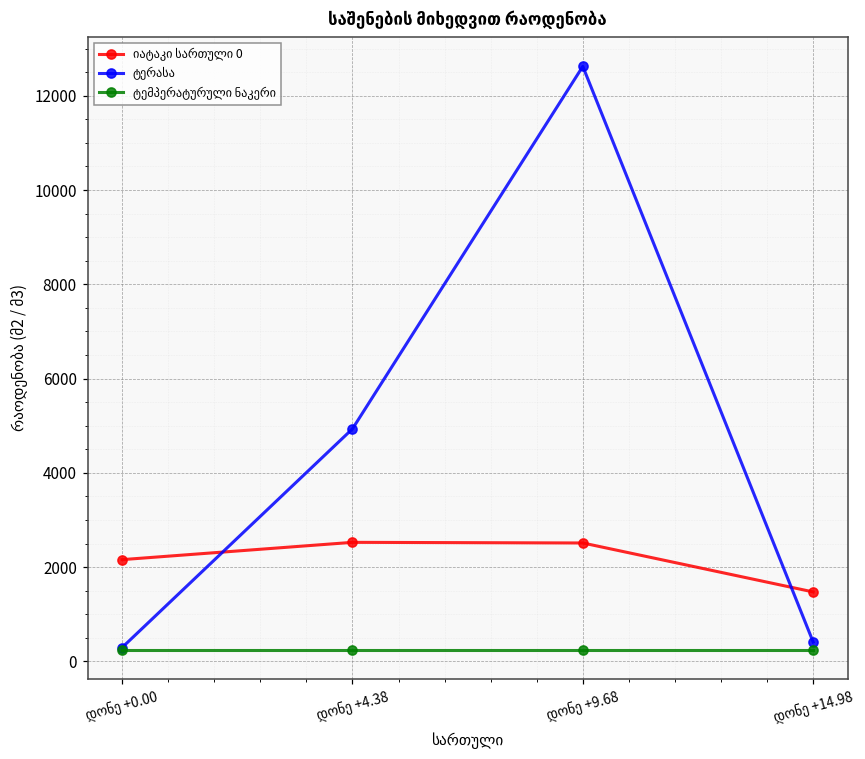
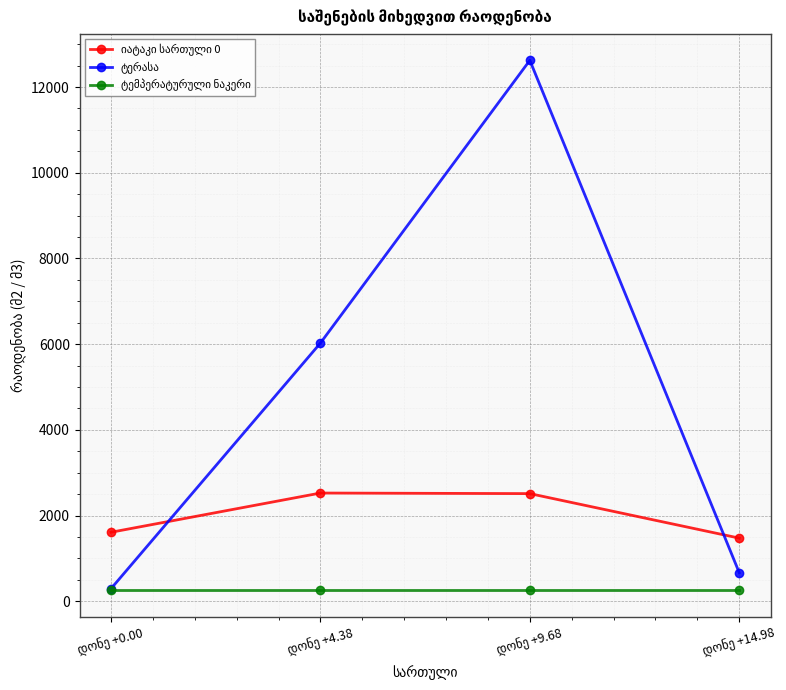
  {
    "იატაკი სართული 0": {
-     "დონე +0.00": 2200,
+     "დონე +0.00": 1600,
      "დონე +4.38": 2500,
      "დონე +9.68": 2500,
      "დონე +14.98": 1500
    },
    "ტერასა": {
-     "დონე +4.38": 4900,
+     "დონე +4.38": 6000,
      "დონე +9.68": 12600,
-     "დონე +14.98": 400
+     "დონე +14.98": 700
    },
    "ტემპერატურული ნაკერი": {
      "დონე +4.38": 300,
      "დონე +9.68": 300,
      "დონე +14.98": 300
    }
  }
